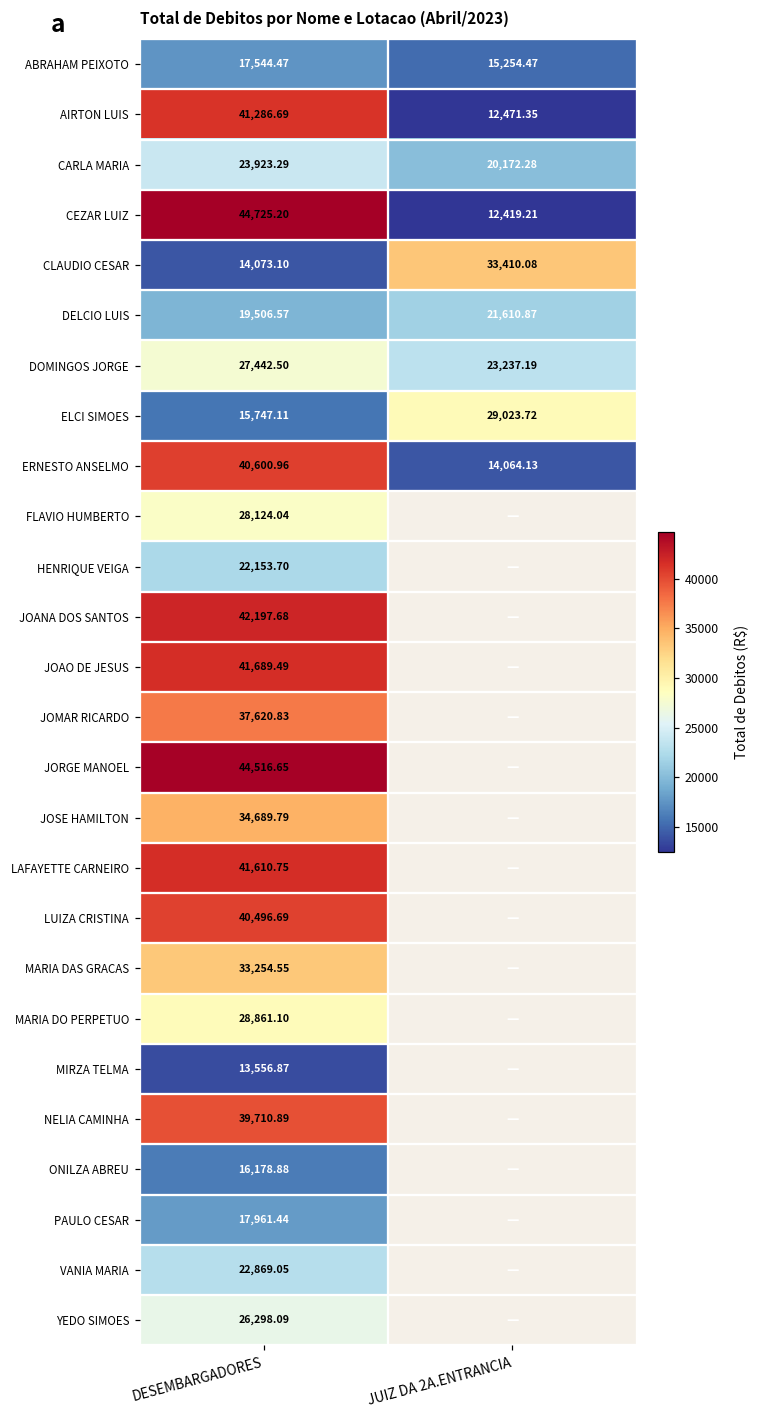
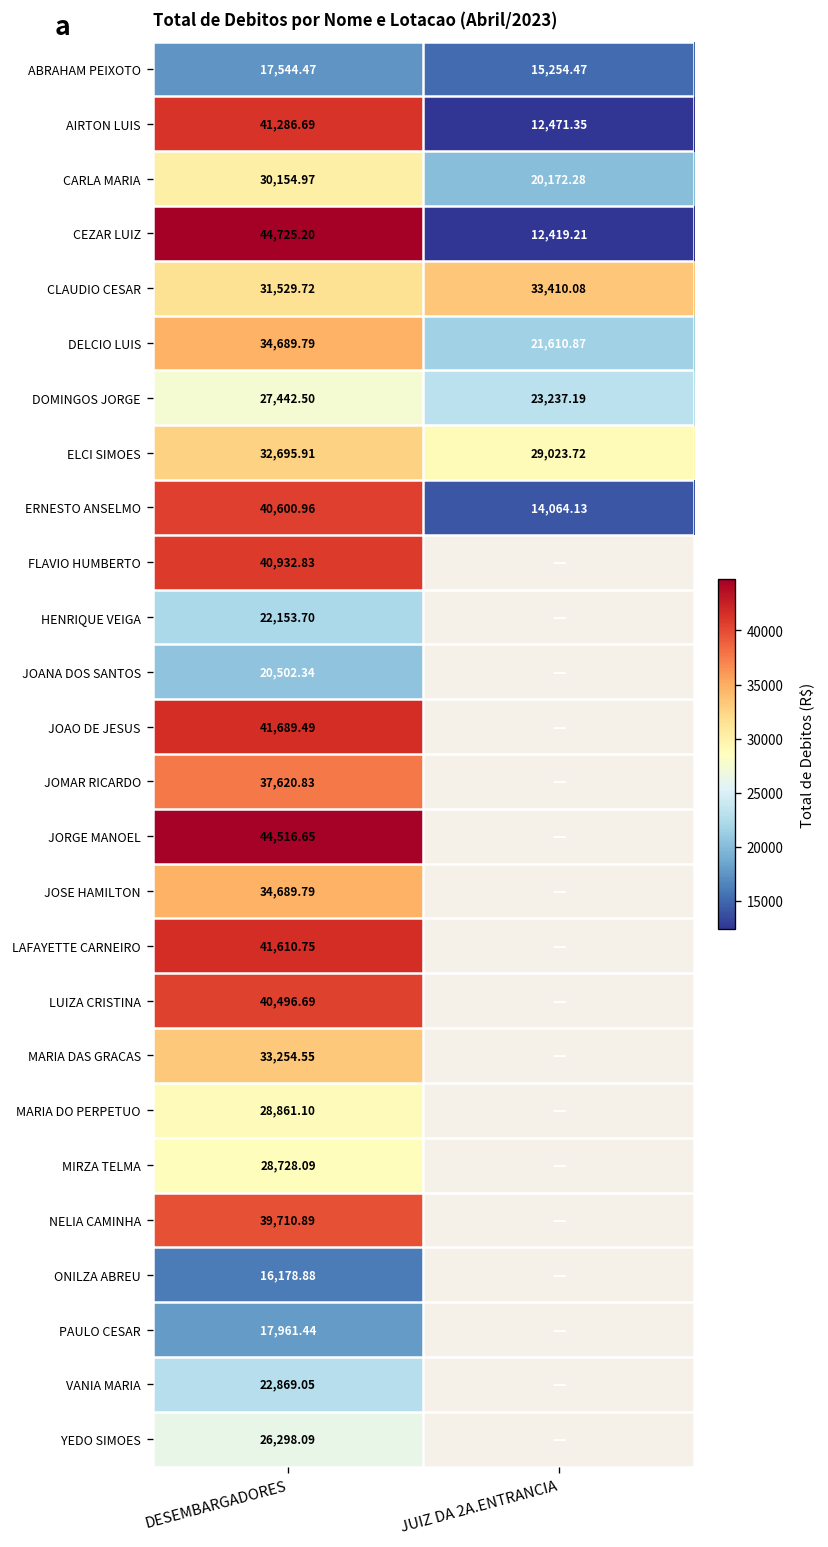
  {
    "ABRAHAM PEIXOTO": {
      "DESEMBARGADORES": "17,544.47",
      "JUIZ DA 2A.ENTRANCIA": "15,254.47"
    },
    "AIRTON LUIS": {
      "DESEMBARGADORES": "41,286.69",
      "JUIZ DA 2A.ENTRANCIA": "12,471.35"
    },
    "CARLA MARIA": {
-     "DESEMBARGADORES": "23,923.29",
+     "DESEMBARGADORES": "30,154.97",
      "JUIZ DA 2A.ENTRANCIA": "20,172.28"
    },
    "CEZAR LUIZ": {
      "DESEMBARGADORES": "44,725.20",
      "JUIZ DA 2A.ENTRANCIA": "12,419.21"
    },
    "CLAUDIO CESAR": {
-     "DESEMBARGADORES": "14,073.10",
+     "DESEMBARGADORES": "31,529.72",
      "JUIZ DA 2A.ENTRANCIA": "33,410.08"
    },
    "DELCIO LUIS": {
-     "DESEMBARGADORES": "19,506.57",
+     "DESEMBARGADORES": "34,689.79",
      "JUIZ DA 2A.ENTRANCIA": "21,610.87"
    },
    "DOMINGOS JORGE": {
      "DESEMBARGADORES": "27,442.50",
      "JUIZ DA 2A.ENTRANCIA": "23,237.19"
    },
    "ELCI SIMOES": {
-     "DESEMBARGADORES": "15,747.11",
+     "DESEMBARGADORES": "32,695.91",
      "JUIZ DA 2A.ENTRANCIA": "29,023.72"
    },
    "ERNESTO ANSELMO": {
      "DESEMBARGADORES": "40,600.96",
      "JUIZ DA 2A.ENTRANCIA": "14,064.13"
    },
    "FLAVIO HUMBERTO": {
-     "DESEMBARGADORES": "28,124.04"
+     "DESEMBARGADORES": "40,932.83"
    },
    "HENRIQUE VEIGA": {
      "DESEMBARGADORES": "22,153.70"
    },
    "JOANA DOS SANTOS": {
-     "DESEMBARGADORES": "42,197.68"
+     "DESEMBARGADORES": "20,502.34"
    },
    "JOAO DE JESUS": {
      "DESEMBARGADORES": "41,689.49"
    },
    "JOMAR RICARDO": {
      "DESEMBARGADORES": "37,620.83"
    },
    "JORGE MANOEL": {
      "DESEMBARGADORES": "44,516.65"
    },
    "JOSE HAMILTON": {
      "DESEMBARGADORES": "34,689.79"
    },
    "LAFAYETTE CARNEIRO": {
      "DESEMBARGADORES": "41,610.75"
    },
    "LUIZA CRISTINA": {
      "DESEMBARGADORES": "40,496.69"
    },
    "MARIA DAS GRACAS": {
      "DESEMBARGADORES": "33,254.55"
    },
    "MARIA DO PERPETUO": {
      "DESEMBARGADORES": "28,861.10"
    },
    "MIRZA TELMA": {
-     "DESEMBARGADORES": "13,556.87"
+     "DESEMBARGADORES": "28,728.09"
    },
    "NELIA CAMINHA": {
      "DESEMBARGADORES": "39,710.89"
    },
    "ONILZA ABREU": {
      "DESEMBARGADORES": "16,178.88"
    },
    "PAULO CESAR": {
      "DESEMBARGADORES": "17,961.44"
    },
    "VANIA MARIA": {
      "DESEMBARGADORES": "22,869.05"
    },
    "YEDO SIMOES": {
      "DESEMBARGADORES": "26,298.09"
    }
  }
